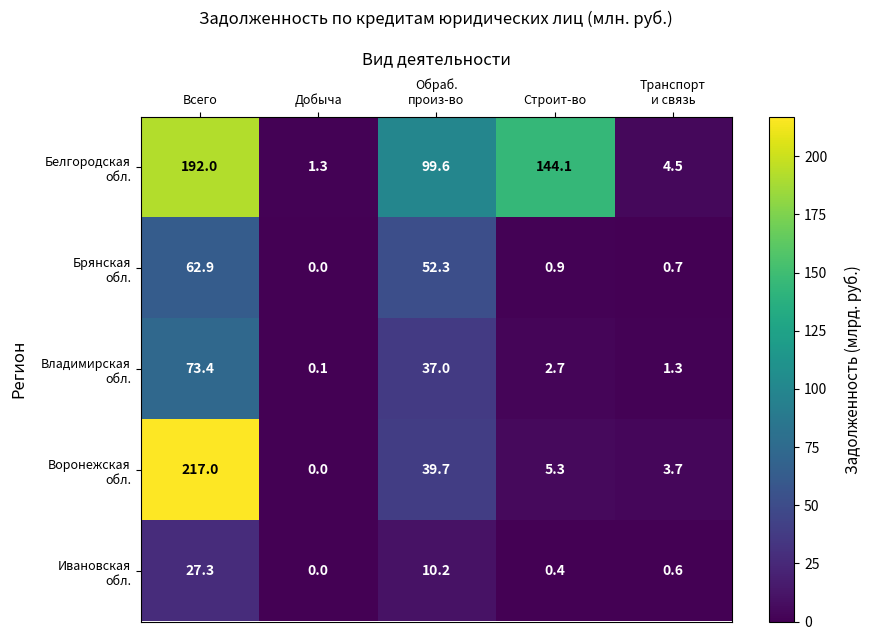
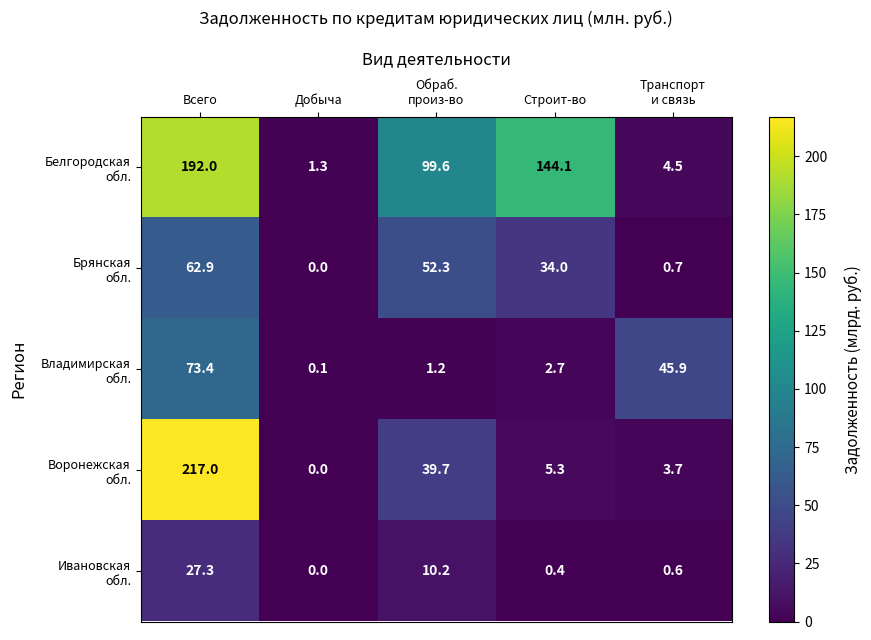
  {
    "Белгородская обл.": {
      "Всего": 192.0,
      "Добыча": 1.3,
      "Обраб. произ-во": 99.6,
      "Строит-во": 144.1,
      "Транспорт и связь": 4.5
    },
    "Брянская обл.": {
      "Всего": 62.9,
      "Добыча": 0.0,
      "Обраб. произ-во": 52.3,
-     "Строит-во": 0.9,
+     "Строит-во": 34.0,
      "Транспорт и связь": 0.7
    },
    "Владимирская обл.": {
      "Всего": 73.4,
      "Добыча": 0.1,
-     "Обраб. произ-во": 37.0,
+     "Обраб. произ-во": 1.2,
      "Строит-во": 2.7,
-     "Транспорт и связь": 1.3
+     "Транспорт и связь": 45.9
    },
    "Воронежская обл.": {
      "Всего": 217.0,
      "Добыча": 0.0,
      "Обраб. произ-во": 39.7,
      "Строит-во": 5.3,
      "Транспорт и связь": 3.7
    },
    "Ивановская обл.": {
      "Всего": 27.3,
      "Добыча": 0.0,
      "Обраб. произ-во": 10.2,
      "Строит-во": 0.4,
      "Транспорт и связь": 0.6
    }
  }
